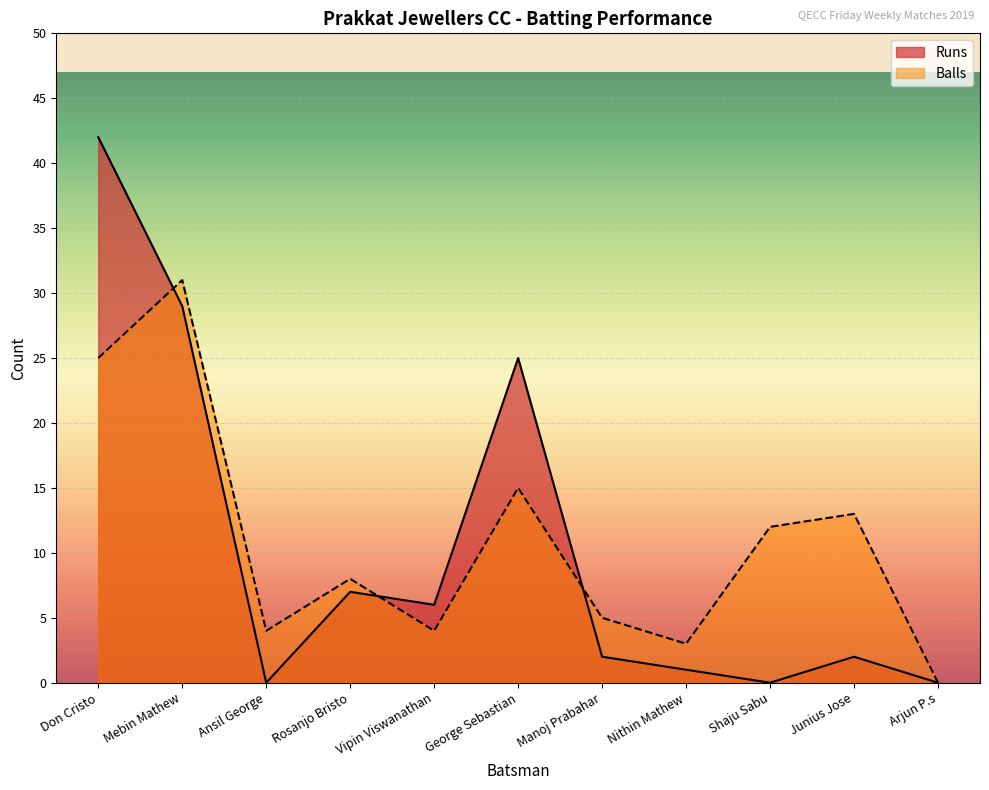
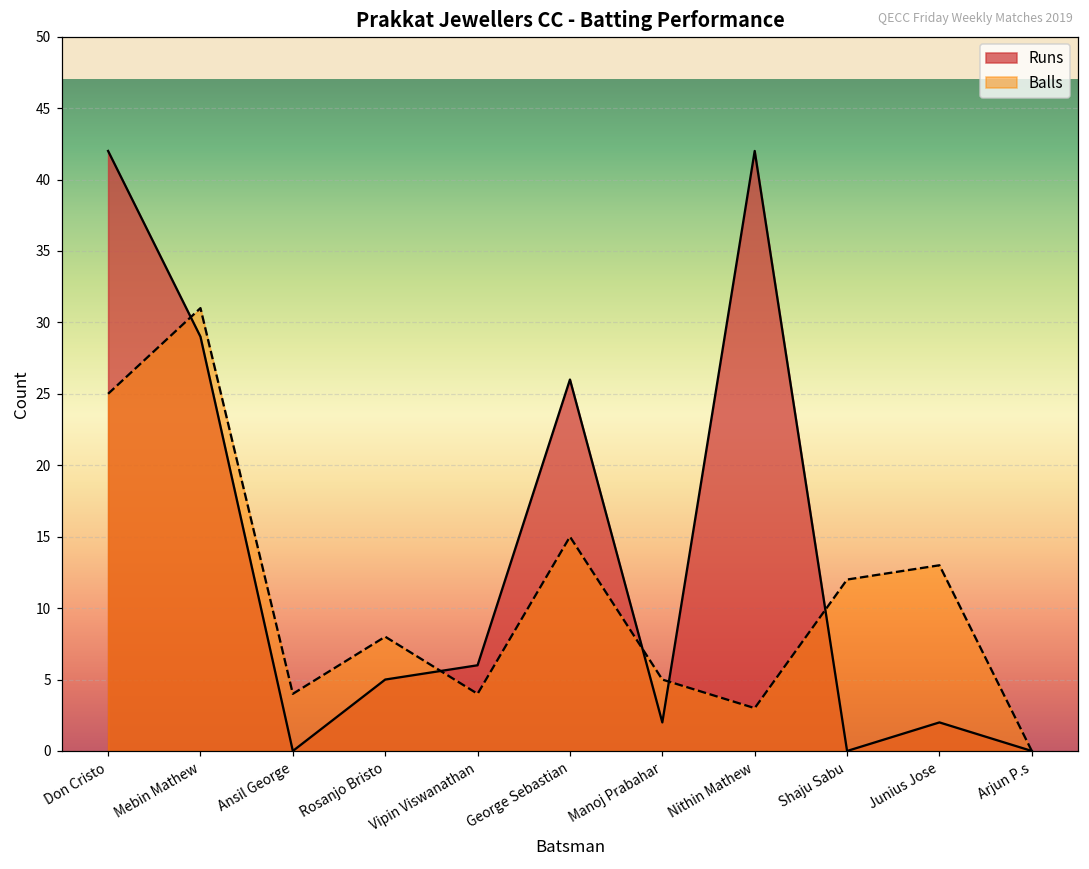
  {
    "Runs": {
      "Don Cristo": 42,
      "Mebin Mathew": 29,
      "Ansil George": 0,
-     "Rosanjo Bristo": 7,
+     "Rosanjo Bristo": 5,
      "Vipin Viswanathan": 6,
-     "George Sebastian": 25,
+     "George Sebastian": 26,
      "Manoj Prabahar": 2,
-     "Nithin Mathew": 1,
+     "Nithin Mathew": 42,
      "Shaju Sabu": 0,
      "Junius Jose": 2
    },
    "Balls": {
      "Don Cristo": 25,
      "Mebin Mathew": 31,
      "Ansil George": 4,
      "Rosanjo Bristo": 8,
      "Vipin Viswanathan": 4,
      "George Sebastian": 15,
      "Manoj Prabahar": 5,
      "Nithin Mathew": 3,
      "Shaju Sabu": 12,
      "Junius Jose": 13
    }
  }
